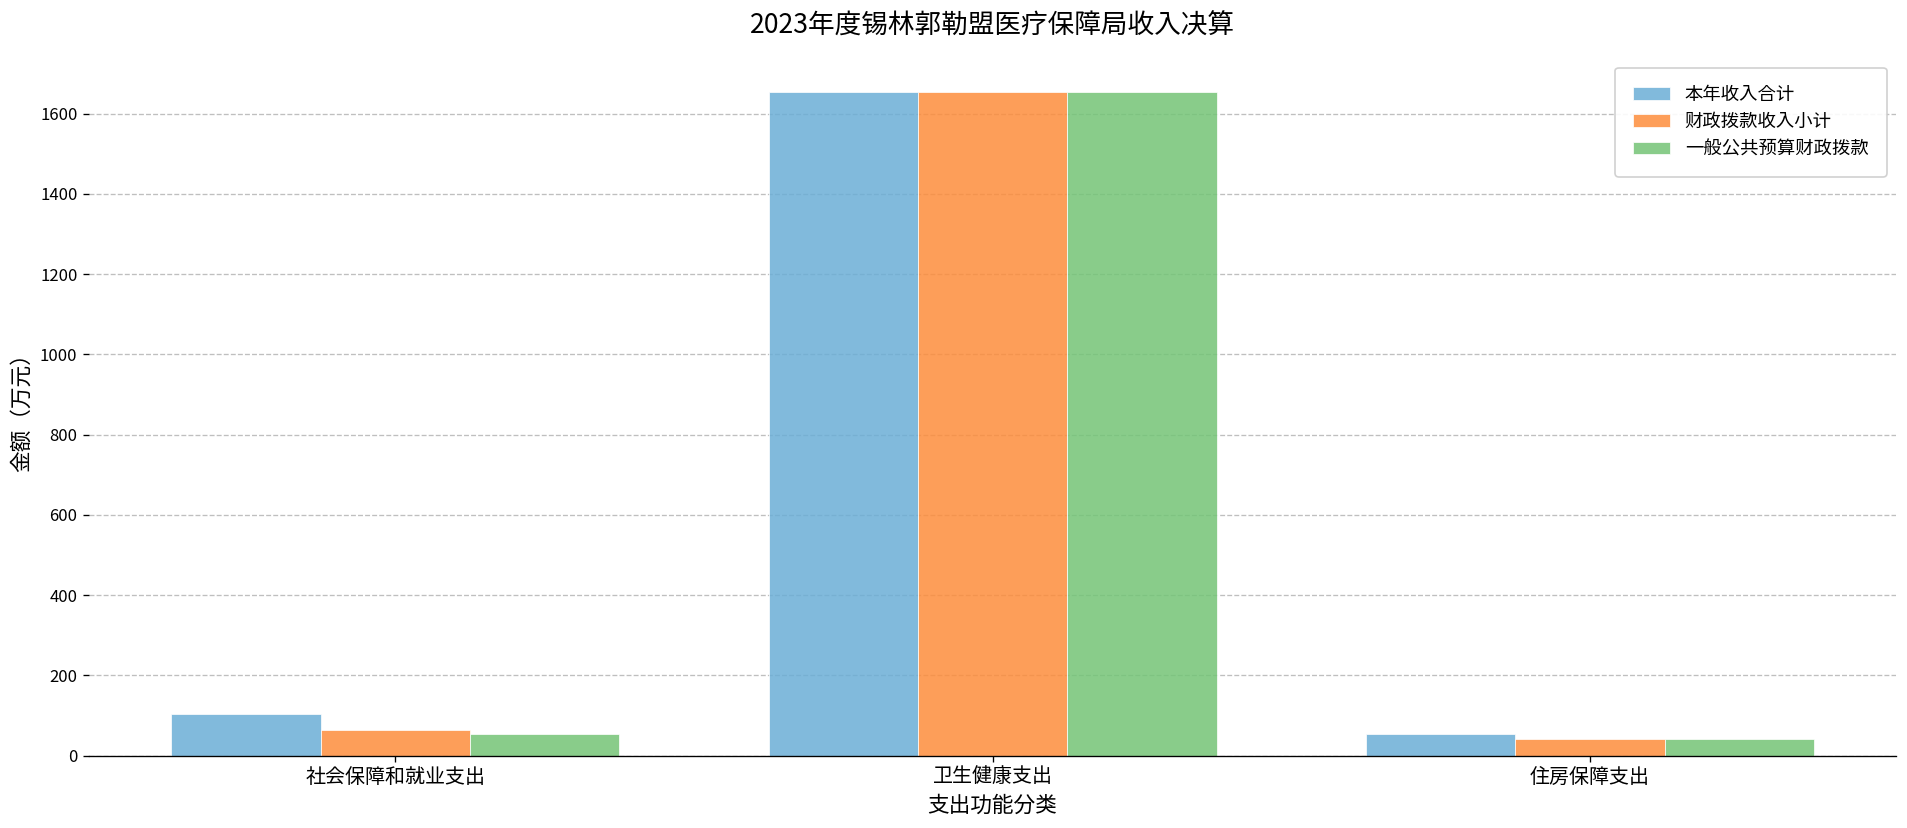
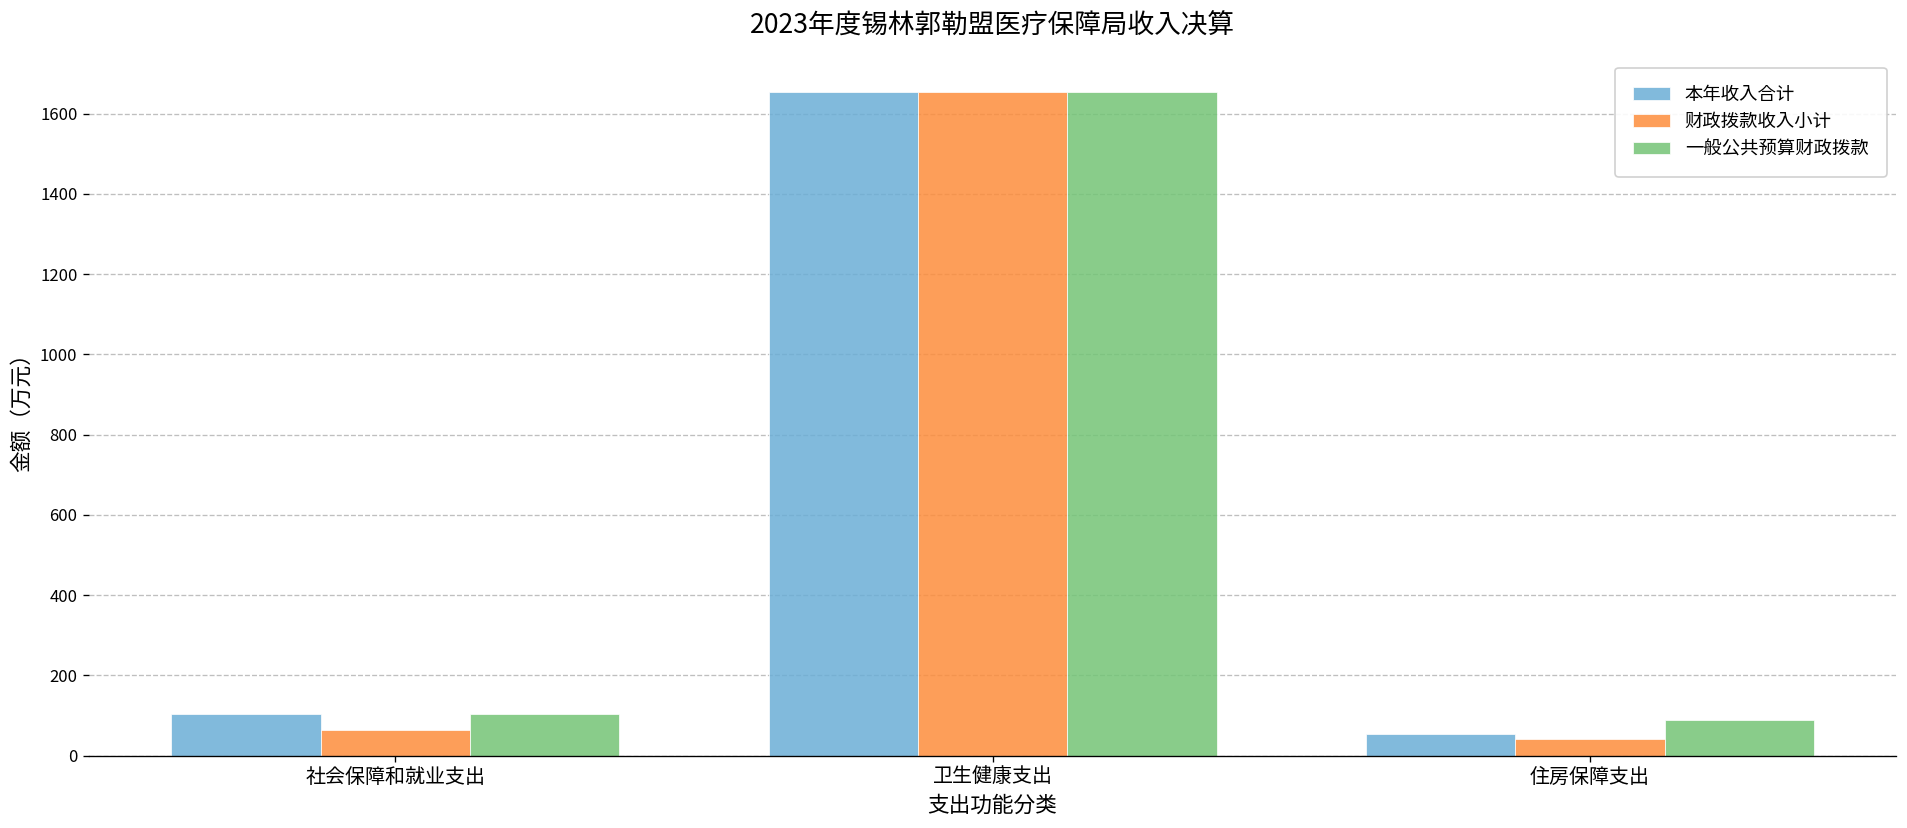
  {
    "本年收入合计": {
      "社会保障和就业支出": 100,
      "卫生健康支出": 1650,
      "住房保障支出": 50
    },
    "财政拨款收入小计": {
      "社会保障和就业支出": 60,
      "卫生健康支出": 1650,
      "住房保障支出": 40
    },
    "一般公共预算财政拨款": {
-     "社会保障和就业支出": 60,
+     "社会保障和就业支出": 100,
      "卫生健康支出": 1650,
-     "住房保障支出": 40
+     "住房保障支出": 90
    }
  }
